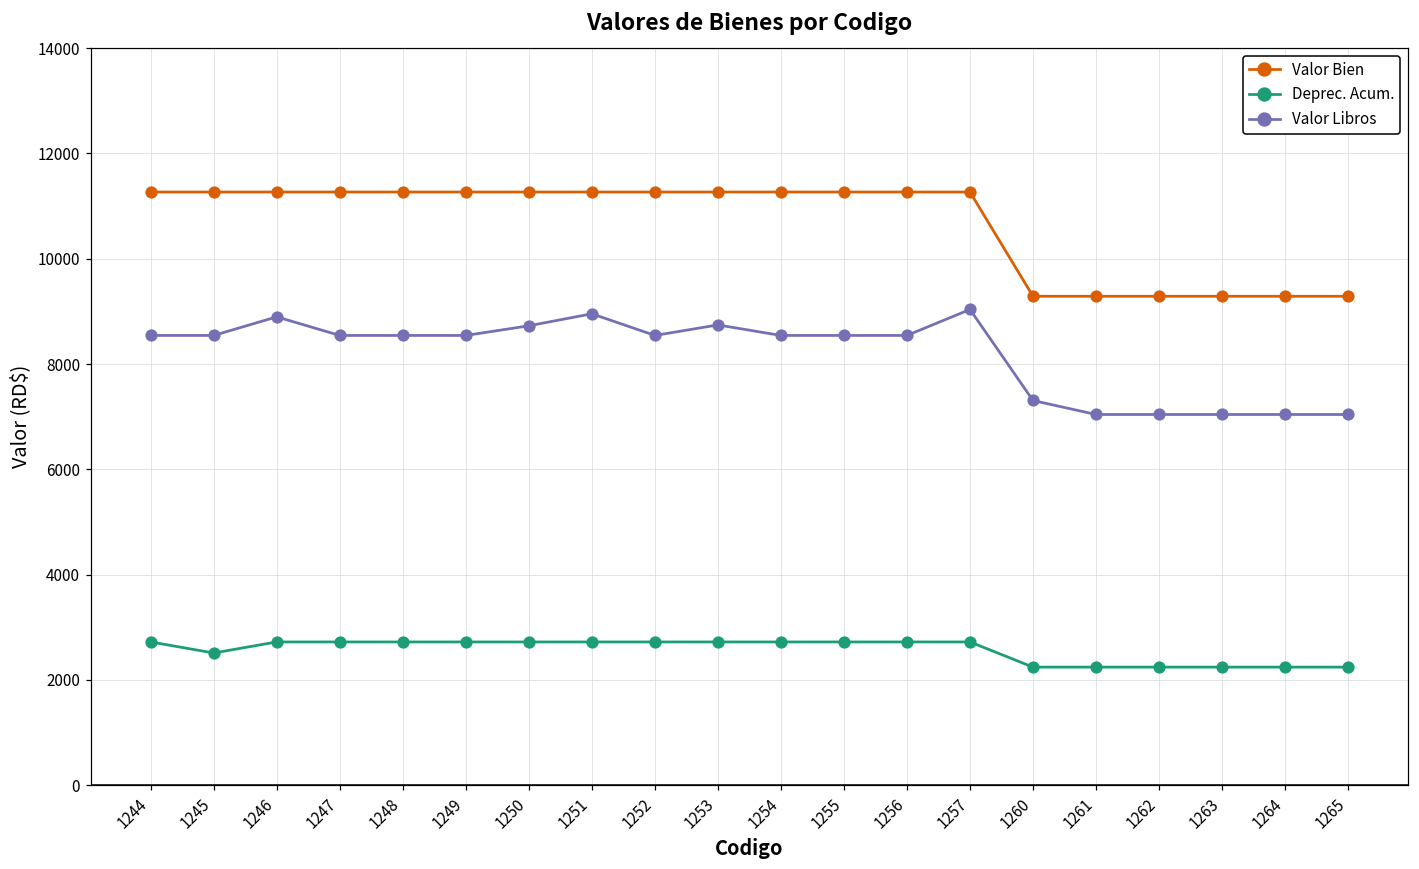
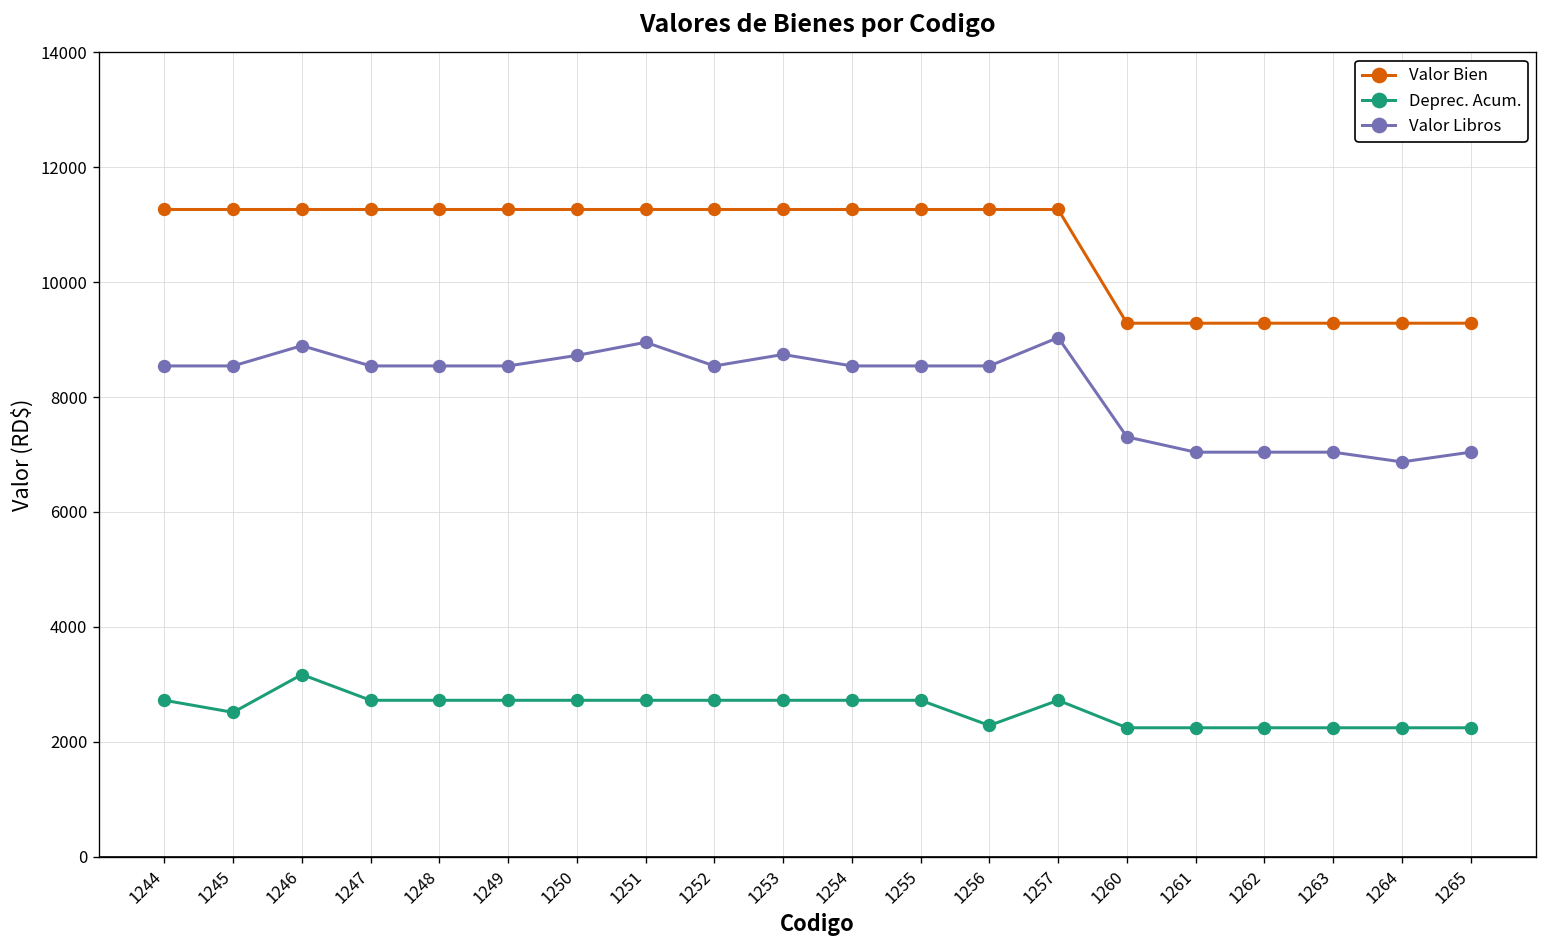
  {
    "Valor Bien": {
      "1244": 11300,
      "1245": 11300,
      "1246": 11300,
      "1247": 11300,
      "1248": 11300,
      "1249": 11300,
      "1250": 11300,
      "1251": 11300,
      "1252": 11300,
      "1253": 11300,
      "1254": 11300,
      "1255": 11300,
      "1256": 11300,
      "1257": 11300,
      "1260": 9300,
      "1261": 9300,
      "1262": 9300,
      "1263": 9300,
      "1264": 9300,
      "1265": 9300
    },
    "Deprec. Acum.": {
      "1244": 2700,
      "1245": 2500,
-     "1246": 2700,
+     "1246": 3200,
      "1247": 2700,
      "1248": 2700,
      "1249": 2700,
      "1250": 2700,
      "1251": 2700,
      "1252": 2700,
      "1253": 2700,
      "1254": 2700,
      "1255": 2700,
-     "1256": 2700,
+     "1256": 2300,
      "1257": 2700,
      "1260": 2200,
      "1261": 2200,
      "1262": 2200,
      "1263": 2200,
      "1264": 2200,
      "1265": 2200
    },
    "Valor Libros": {
      "1244": 8500,
      "1245": 8500,
      "1246": 8900,
      "1247": 8500,
      "1248": 8500,
      "1249": 8500,
      "1250": 8700,
      "1251": 9000,
      "1252": 8500,
      "1253": 8700,
      "1254": 8500,
      "1255": 8500,
      "1256": 8500,
      "1257": 9000,
      "1260": 7300,
      "1261": 7000,
      "1262": 7000,
      "1263": 7000,
-     "1264": 7000,
+     "1264": 6900,
      "1265": 7000
    }
  }
